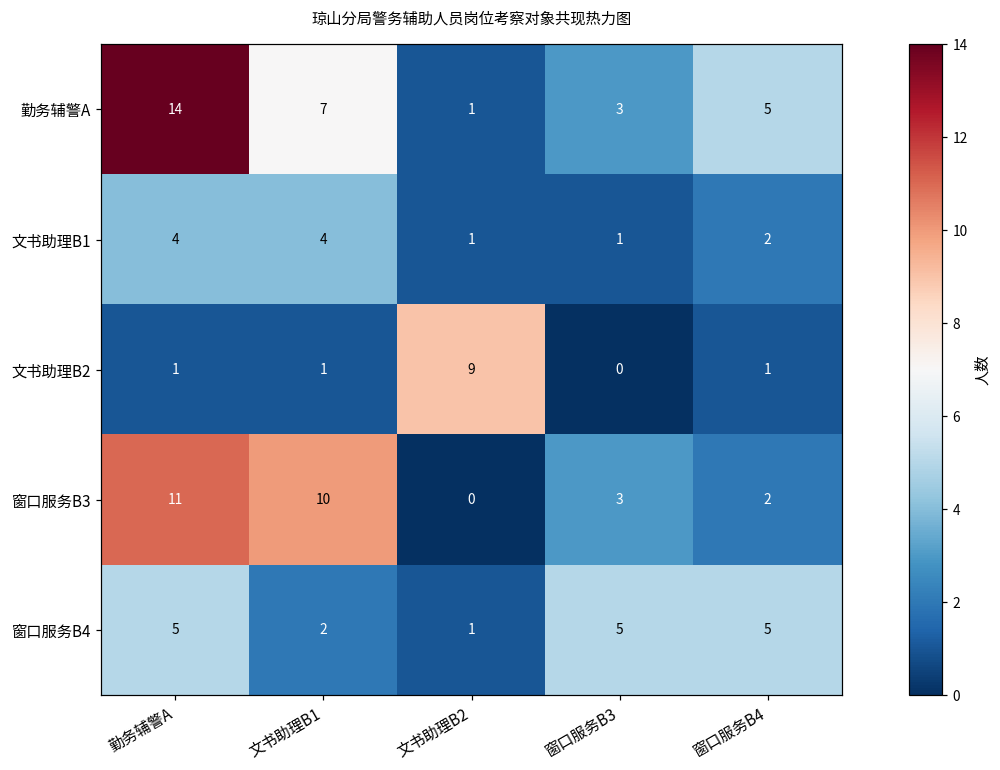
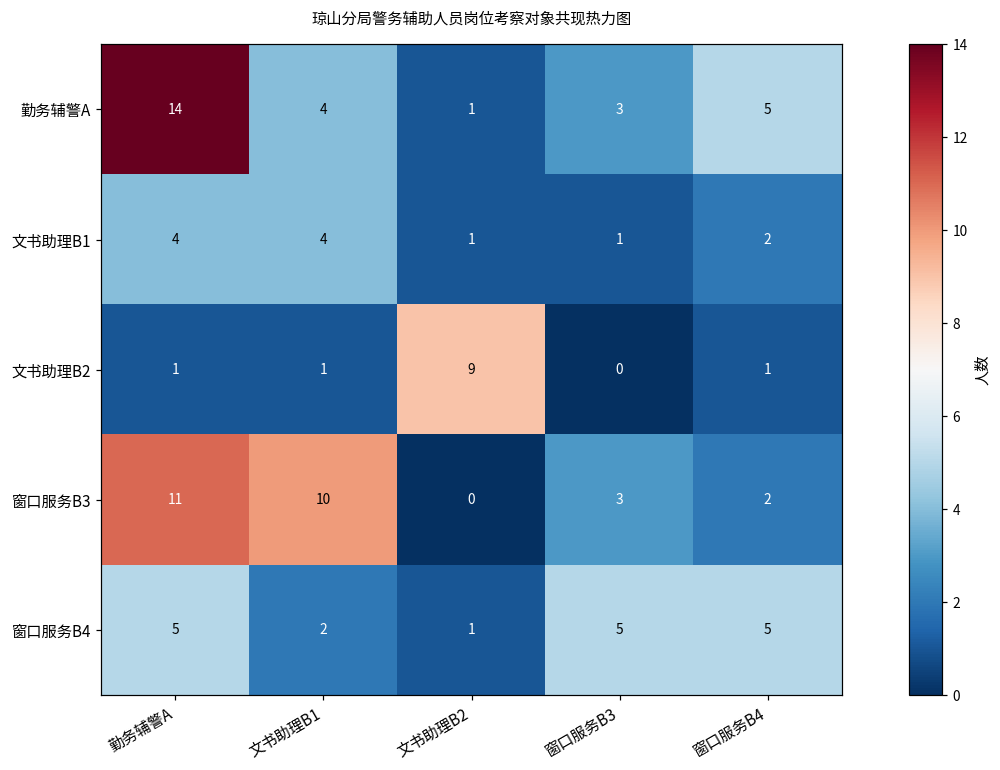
  {
    "勤务辅警A": {
      "勤务辅警A": 14,
-     "文书助理B1": 7,
+     "文书助理B1": 4,
      "文书助理B2": 1,
      "窗口服务B3": 3,
      "窗口服务B4": 5
    },
    "文书助理B1": {
      "勤务辅警A": 4,
      "文书助理B1": 4,
      "文书助理B2": 1,
      "窗口服务B3": 1,
      "窗口服务B4": 2
    },
    "文书助理B2": {
      "勤务辅警A": 1,
      "文书助理B1": 1,
      "文书助理B2": 9,
      "窗口服务B3": 0,
      "窗口服务B4": 1
    },
    "窗口服务B3": {
      "勤务辅警A": 11,
      "文书助理B1": 10,
      "文书助理B2": 0,
      "窗口服务B3": 3,
      "窗口服务B4": 2
    },
    "窗口服务B4": {
      "勤务辅警A": 5,
      "文书助理B1": 2,
      "文书助理B2": 1,
      "窗口服务B3": 5,
      "窗口服务B4": 5
    }
  }
